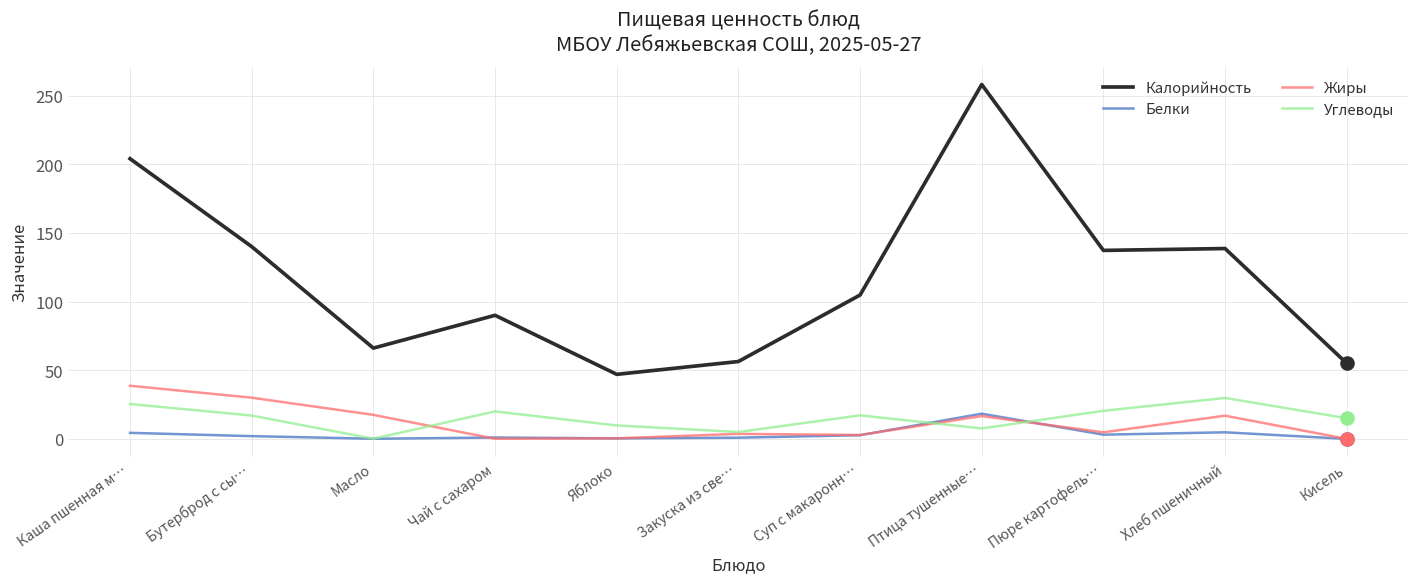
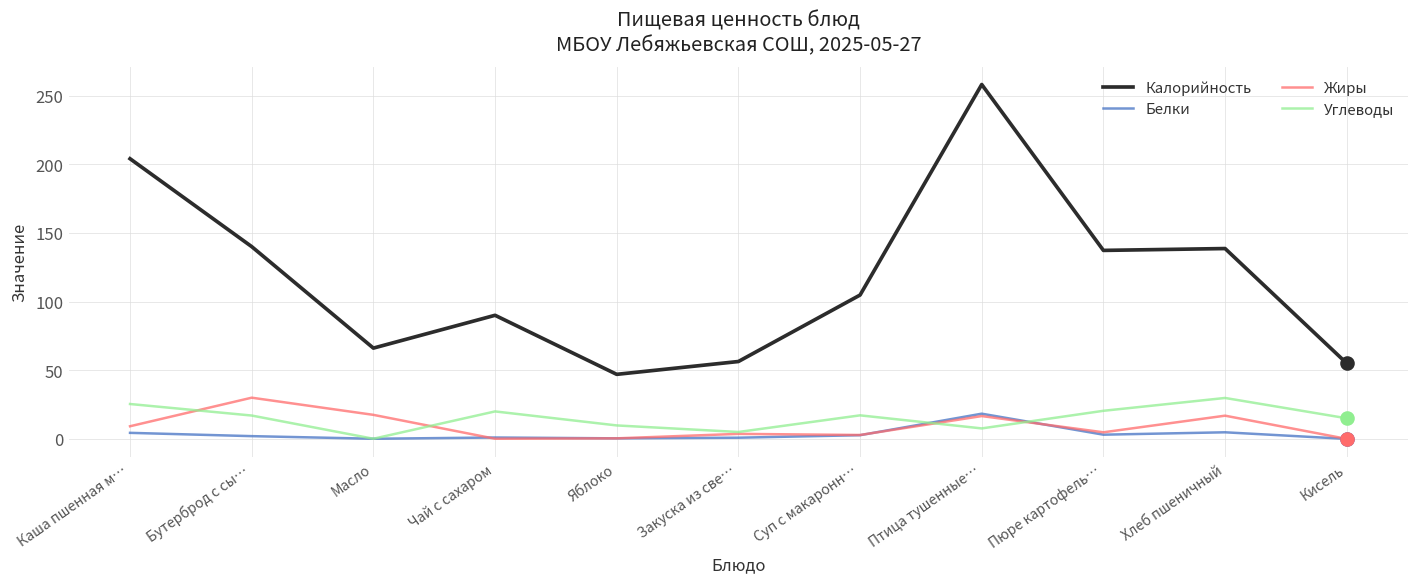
  {
    "Жиры": {
-     "Каша пшенная м…": 39,
+     "Каша пшенная м…": 9,
      "Бутерброд с сы…": 30,
      "Масло": 18,
      "Хлеб пшеничный": 17
    }
  }
